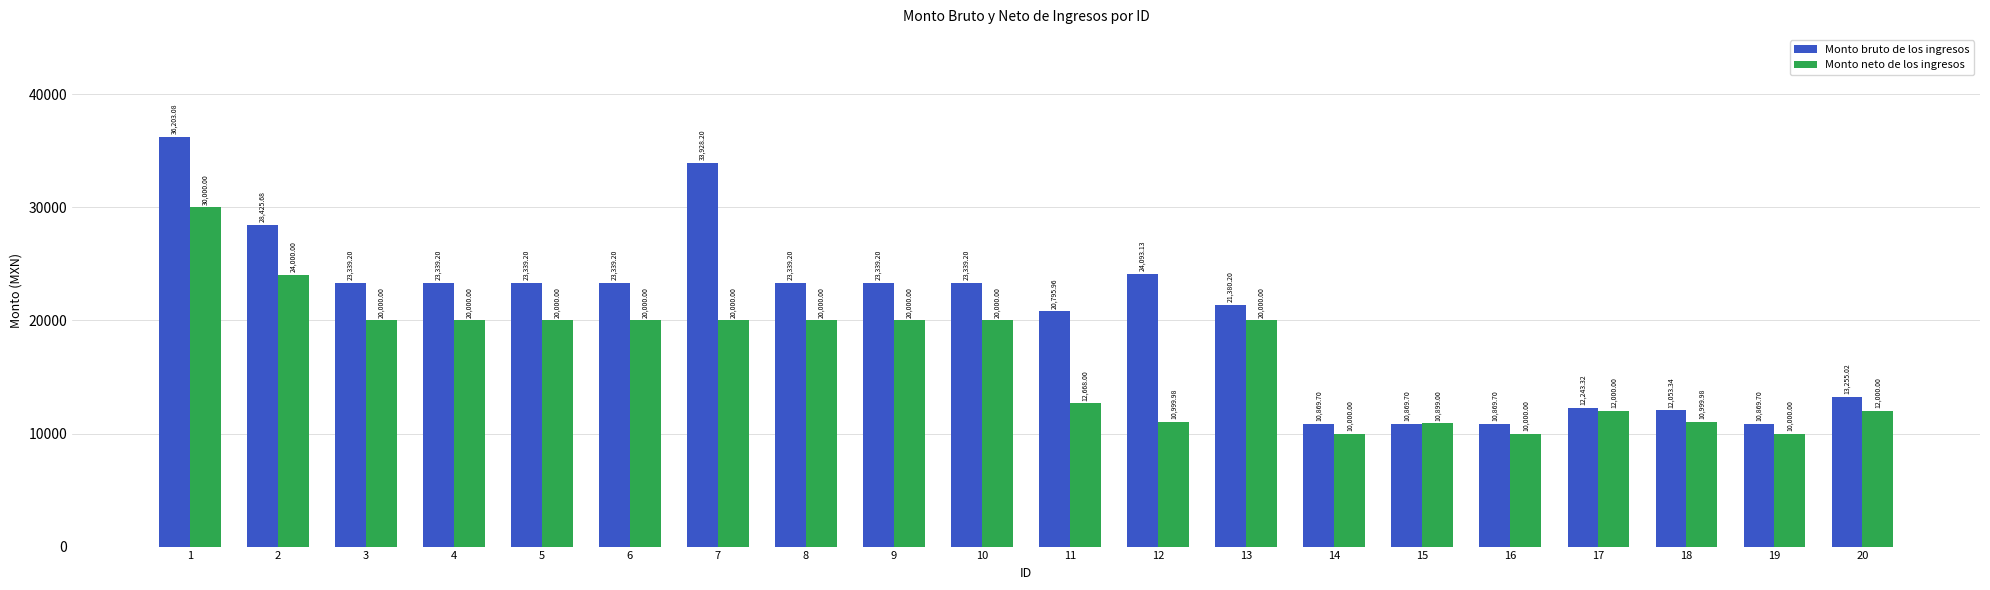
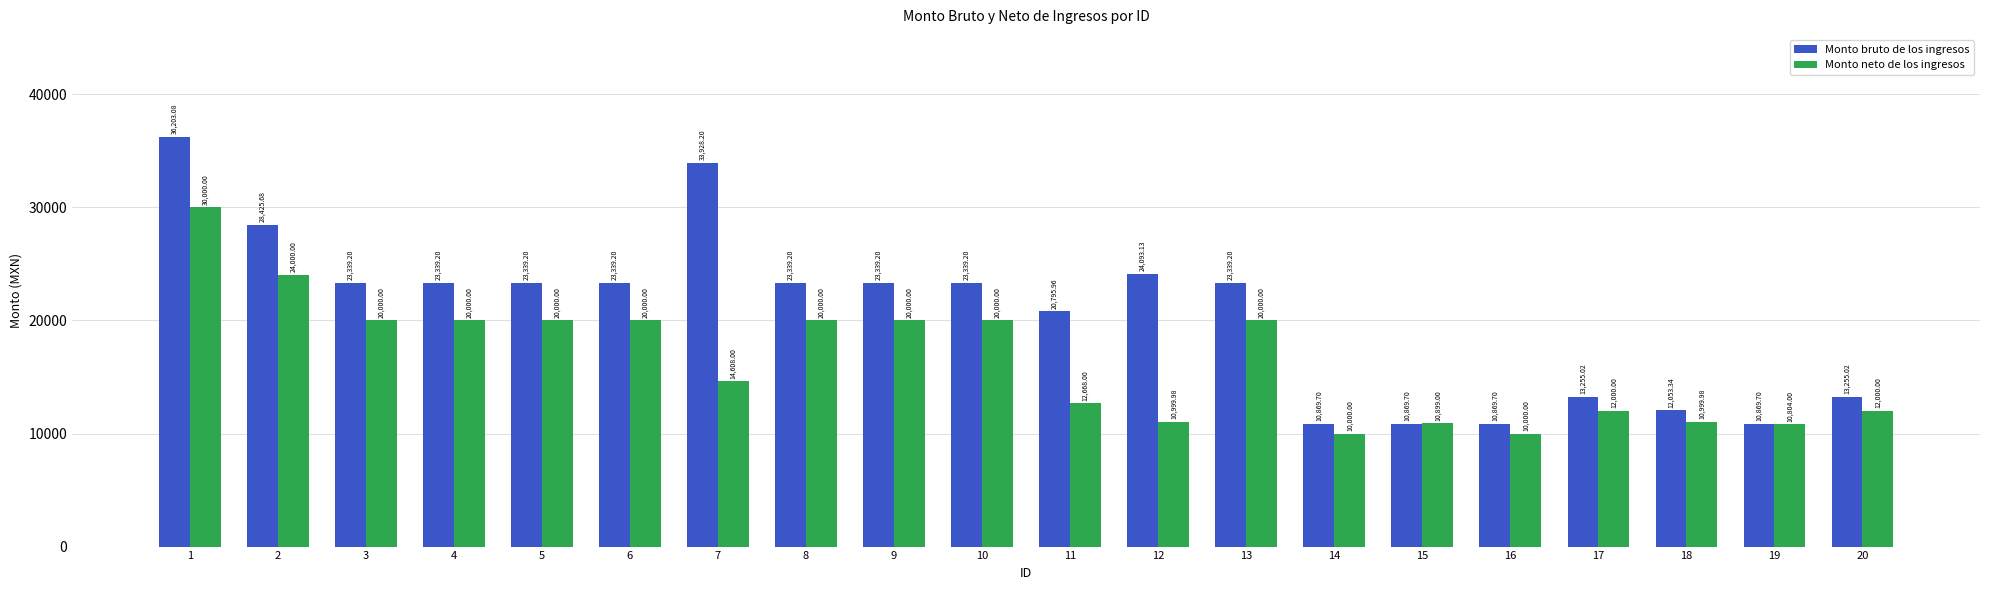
  {
    "Monto bruto de los ingresos": {
      "1": "36,203.08",
      "2": "28,425.68",
      "3": "23,339.20",
      "4": "23,339.20",
      "5": "23,339.20",
      "6": "23,339.20",
      "7": "33,928.20",
      "8": "23,339.20",
      "9": "23,339.20",
      "10": "23,339.20",
      "11": "20,795.96",
      "12": "24,093.13",
-     "13": "21,380.20",
+     "13": "23,339.20",
      "14": "10,869.70",
      "15": "10,869.70",
      "16": "10,869.70",
-     "17": "12,243.32",
+     "17": "13,255.02",
      "18": "12,053.34",
      "19": "10,869.70",
      "20": "13,255.02"
    },
    "Monto neto de los ingresos": {
      "1": "30,000.00",
      "2": "24,000.00",
      "3": "20,000.00",
      "4": "20,000.00",
      "5": "20,000.00",
      "6": "20,000.00",
-     "7": "20,000.00",
+     "7": "14,608.00",
      "8": "20,000.00",
      "9": "20,000.00",
      "10": "20,000.00",
      "11": "12,668.00",
      "12": "10,999.98",
      "13": "20,000.00",
      "14": "10,000.00",
      "15": "10,899.00",
      "16": "10,000.00",
      "17": "12,000.00",
      "18": "10,999.98",
-     "19": "10,000.00",
+     "19": "10,804.00",
      "20": "12,000.00"
    }
  }
